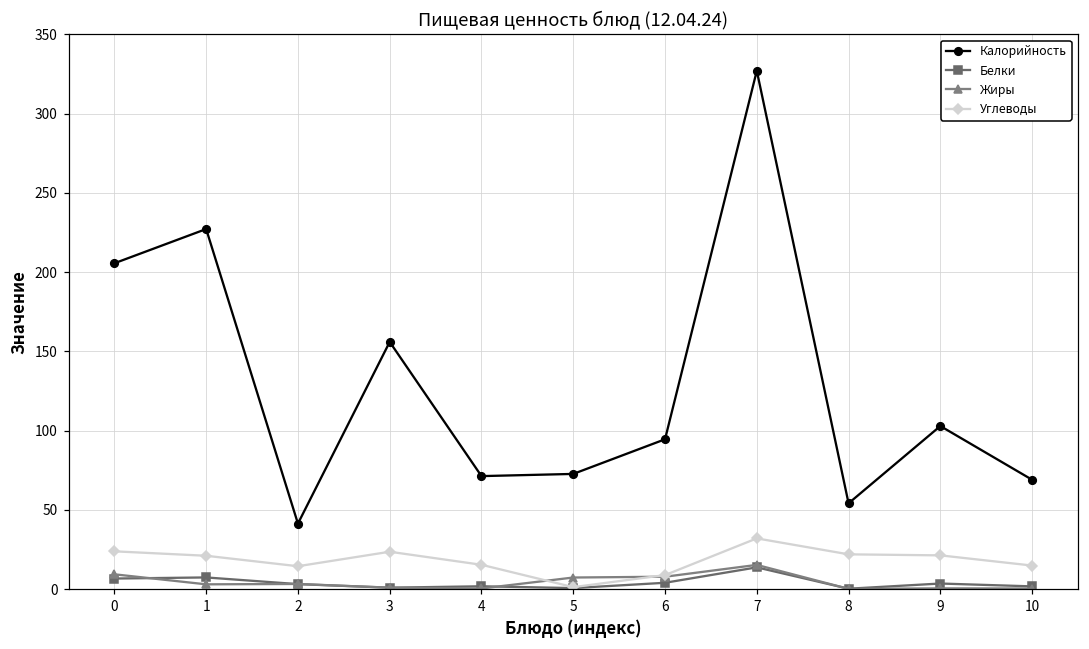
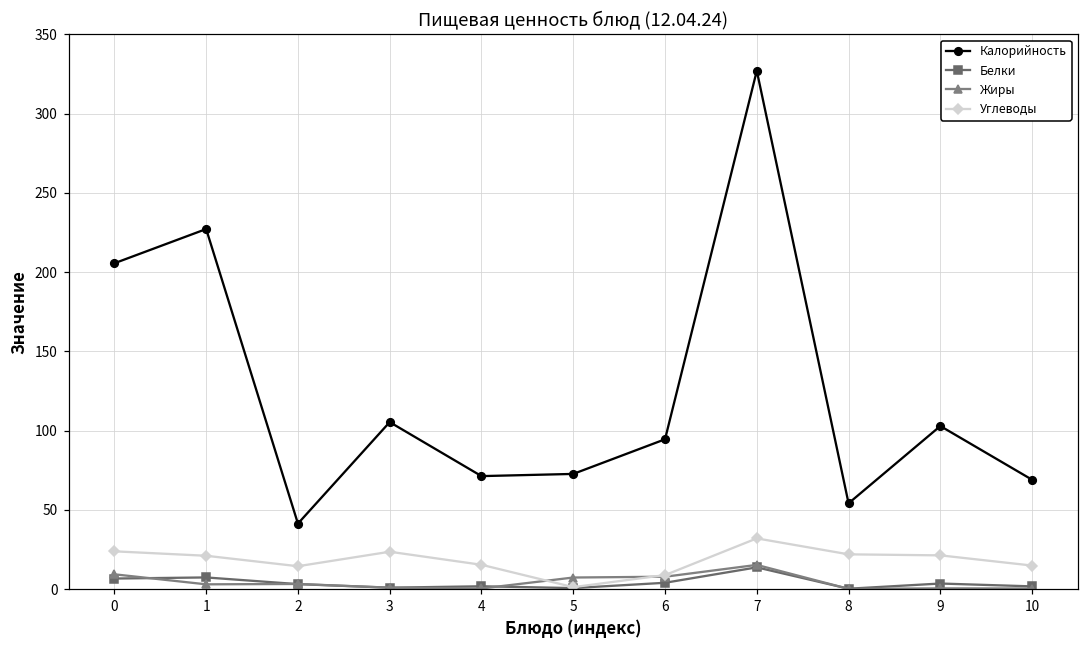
  {
    "Калорийность": {
      "0": 206,
      "1": 227,
      "2": 41,
-     "3": 156,
+     "3": 105,
      "4": 71,
      "5": 73,
      "6": 95,
      "7": 327,
      "8": 54,
      "9": 103,
      "10": 69
    },
    "Углеводы": {
      "0": 24,
      "1": 21,
      "2": 14,
      "3": 24,
      "4": 15,
      "7": 32,
      "8": 22,
      "9": 21,
      "10": 15
    }
  }
